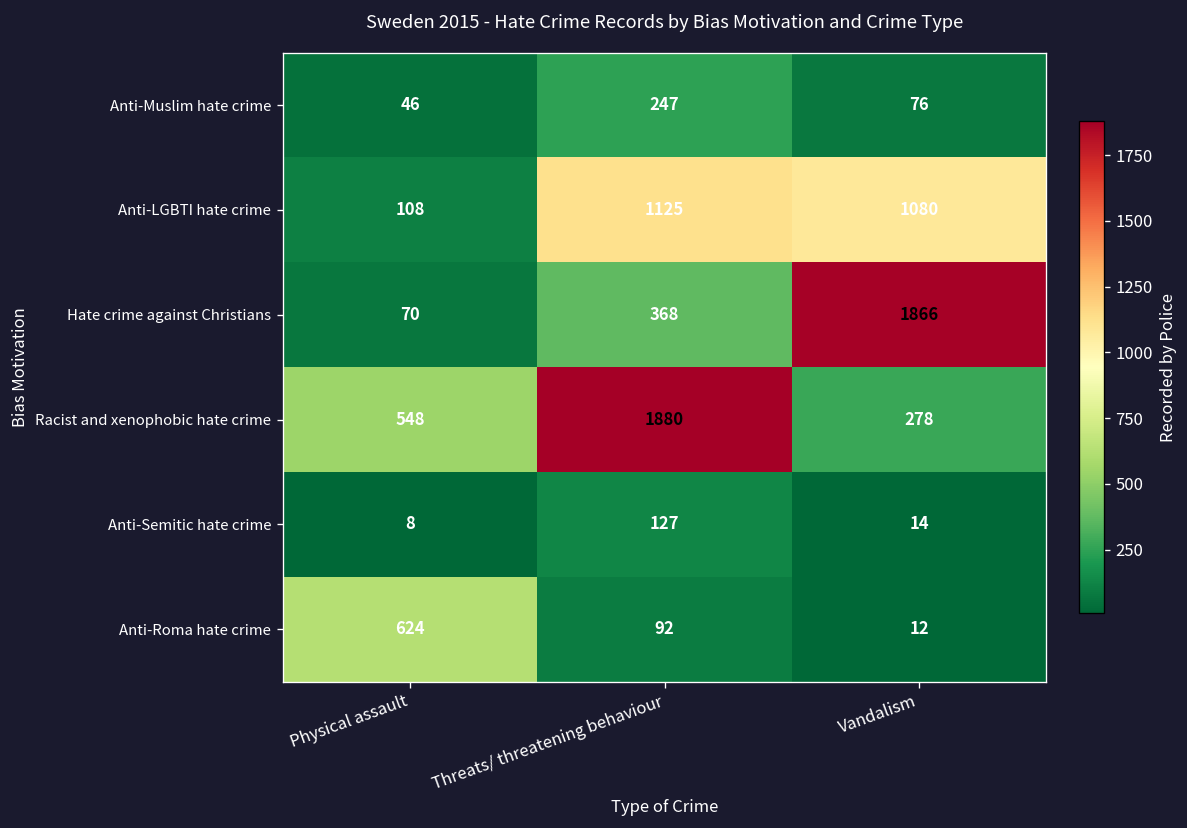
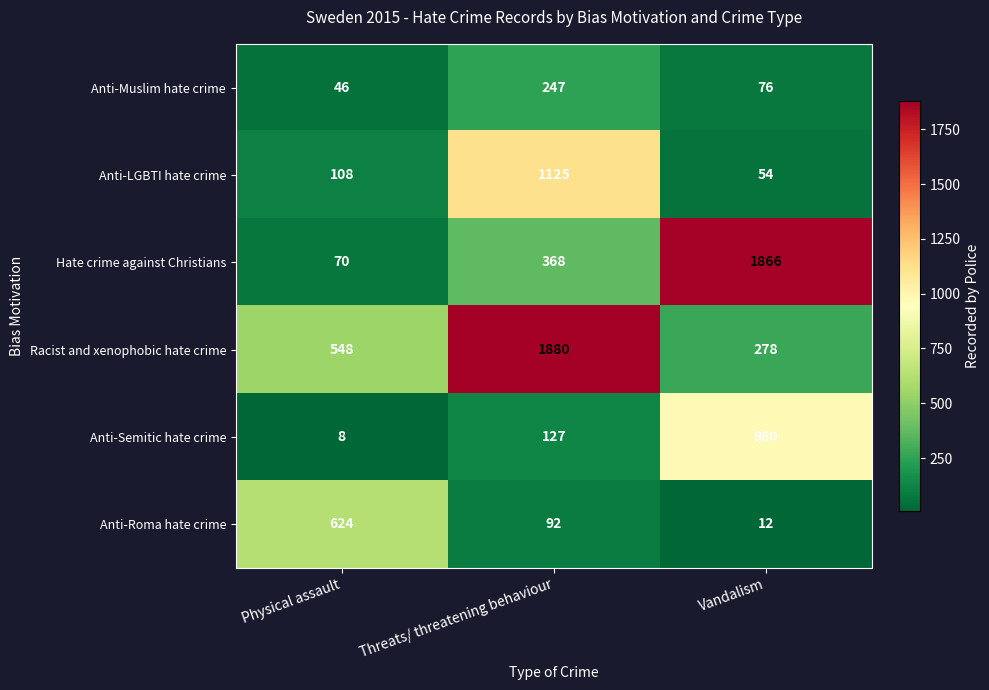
  {
    "Anti-Muslim hate crime": {
      "Physical assault": 46,
      "Threats/ threatening behaviour": 247,
      "Vandalism": 76
    },
    "Anti-LGBTI hate crime": {
      "Physical assault": 108,
      "Threats/ threatening behaviour": 1125,
-     "Vandalism": 1080
+     "Vandalism": 54
    },
    "Hate crime against Christians": {
      "Physical assault": 70,
      "Threats/ threatening behaviour": 368,
      "Vandalism": 1866
    },
    "Racist and xenophobic hate crime": {
      "Physical assault": 548,
      "Threats/ threatening behaviour": 1880,
      "Vandalism": 278
    },
    "Anti-Semitic hate crime": {
      "Physical assault": 8,
      "Threats/ threatening behaviour": 127,
-     "Vandalism": 14
+     "Vandalism": 980
    },
    "Anti-Roma hate crime": {
      "Physical assault": 624,
      "Threats/ threatening behaviour": 92,
      "Vandalism": 12
    }
  }
